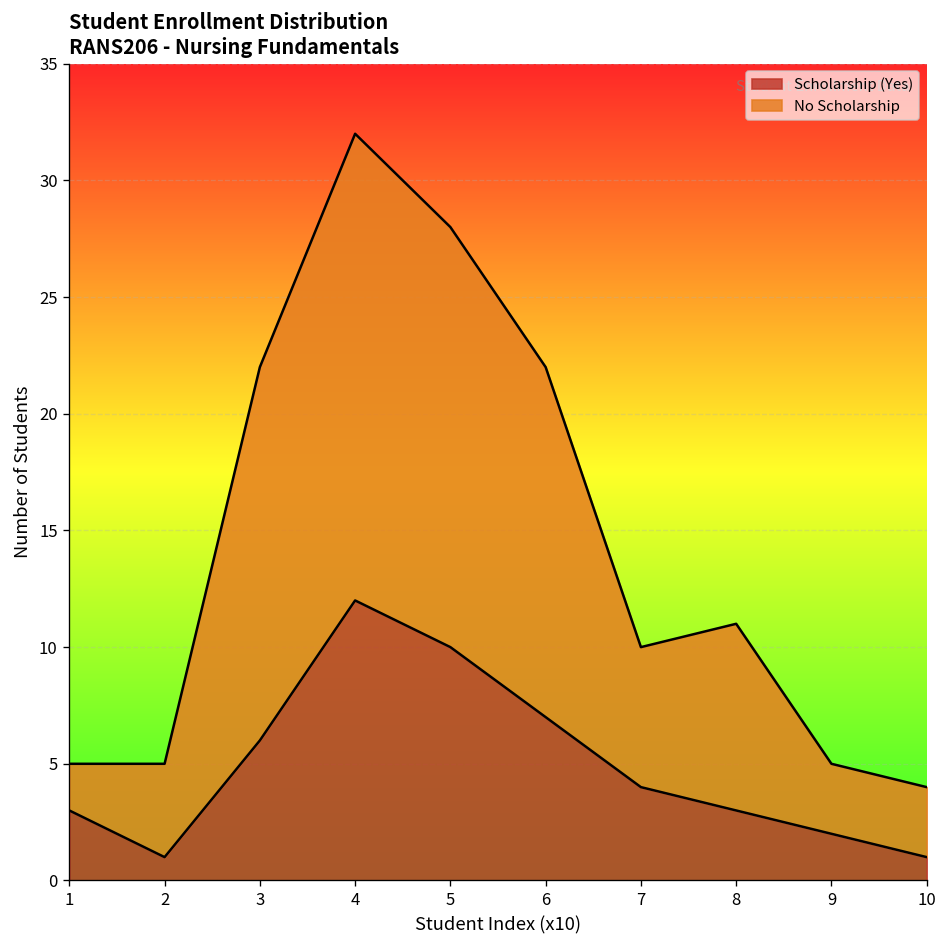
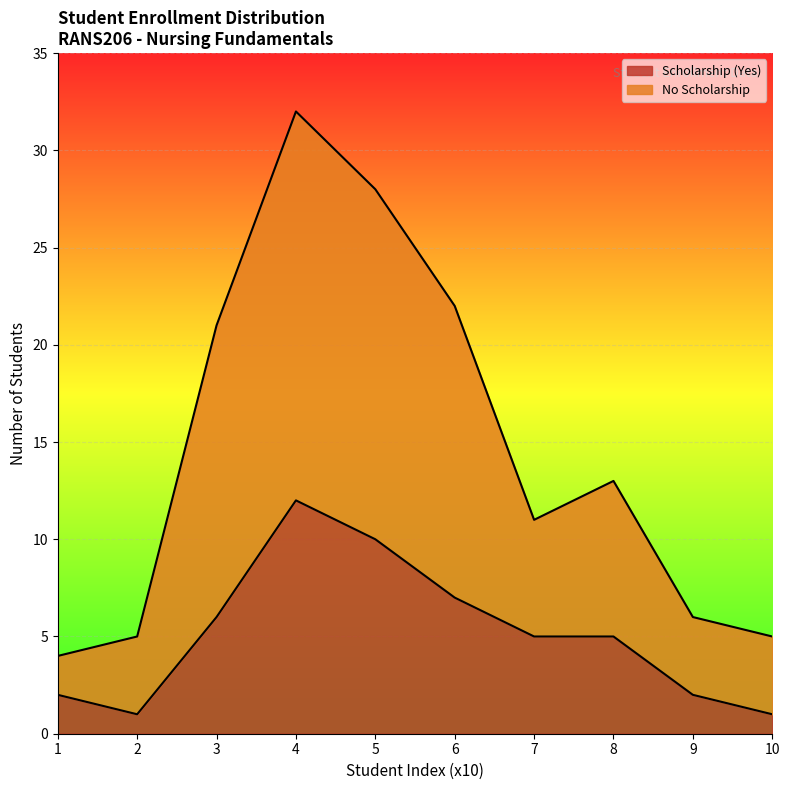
  {
    "Scholarship (Yes)": {
-     "1": 3,
+     "1": 2,
      "2": 1,
      "3": 6,
      "4": 12,
      "5": 10,
      "6": 7,
-     "7": 4,
-     "8": 3,
+     "7": 5,
+     "8": 5,
      "9": 2,
      "10": 1
    },
    "No Scholarship": {
      "1": 2,
      "2": 4,
-     "3": 16,
+     "3": 15,
      "4": 20,
      "5": 18,
      "6": 15,
      "7": 6,
      "8": 8,
-     "9": 3,
-     "10": 3
+     "9": 4,
+     "10": 4
    }
  }
